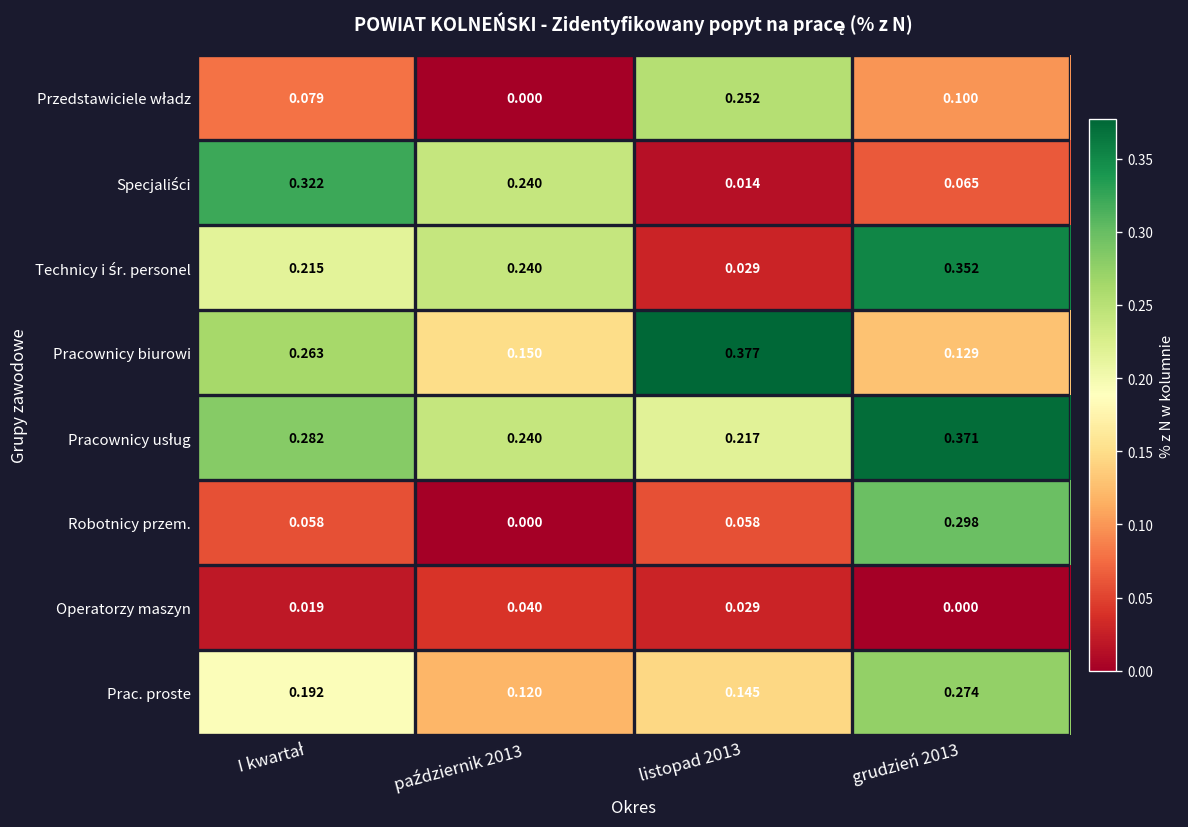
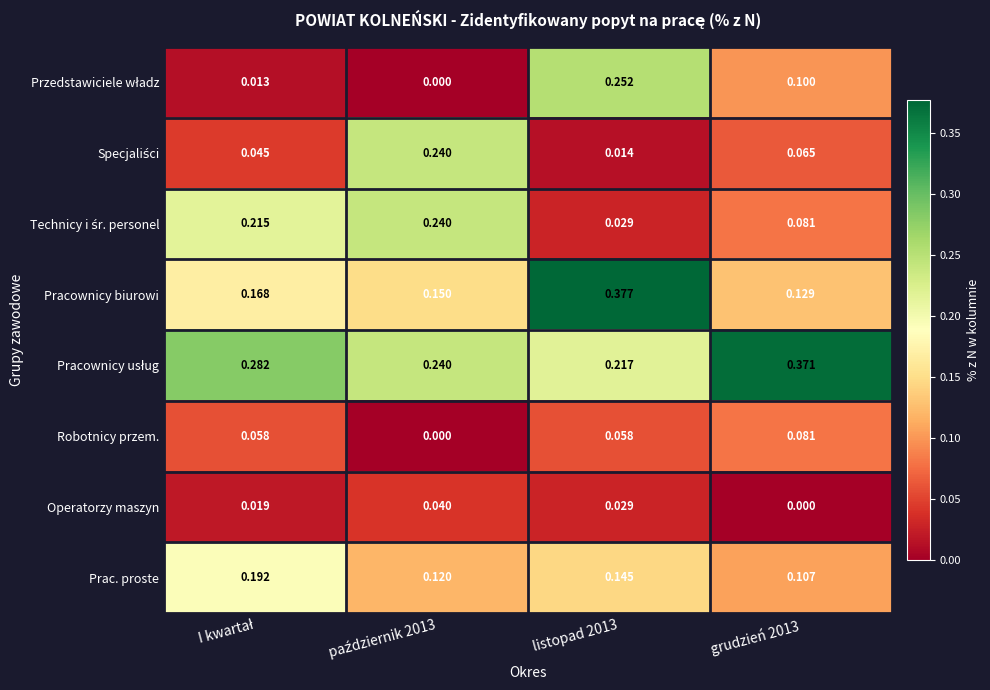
  {
    "Przedstawiciele władz": {
-     "I kwartał": 0.079,
+     "I kwartał": 0.013,
      "październik 2013": 0.000,
      "listopad 2013": 0.252,
      "grudzień 2013": 0.100
    },
    "Specjaliści": {
-     "I kwartał": 0.322,
+     "I kwartał": 0.045,
      "październik 2013": 0.240,
      "listopad 2013": 0.014,
      "grudzień 2013": 0.065
    },
    "Technicy i śr. personel": {
      "I kwartał": 0.215,
      "październik 2013": 0.240,
      "listopad 2013": 0.029,
-     "grudzień 2013": 0.352
+     "grudzień 2013": 0.081
    },
    "Pracownicy biurowi": {
-     "I kwartał": 0.263,
+     "I kwartał": 0.168,
      "październik 2013": 0.150,
      "listopad 2013": 0.377,
      "grudzień 2013": 0.129
    },
    "Pracownicy usług": {
      "I kwartał": 0.282,
      "październik 2013": 0.240,
      "listopad 2013": 0.217,
      "grudzień 2013": 0.371
    },
    "Robotnicy przem.": {
      "I kwartał": 0.058,
      "październik 2013": 0.000,
      "listopad 2013": 0.058,
-     "grudzień 2013": 0.298
+     "grudzień 2013": 0.081
    },
    "Operatorzy maszyn": {
      "I kwartał": 0.019,
      "październik 2013": 0.040,
      "listopad 2013": 0.029,
      "grudzień 2013": 0.000
    },
    "Prac. proste": {
      "I kwartał": 0.192,
      "październik 2013": 0.120,
      "listopad 2013": 0.145,
-     "grudzień 2013": 0.274
+     "grudzień 2013": 0.107
    }
  }
